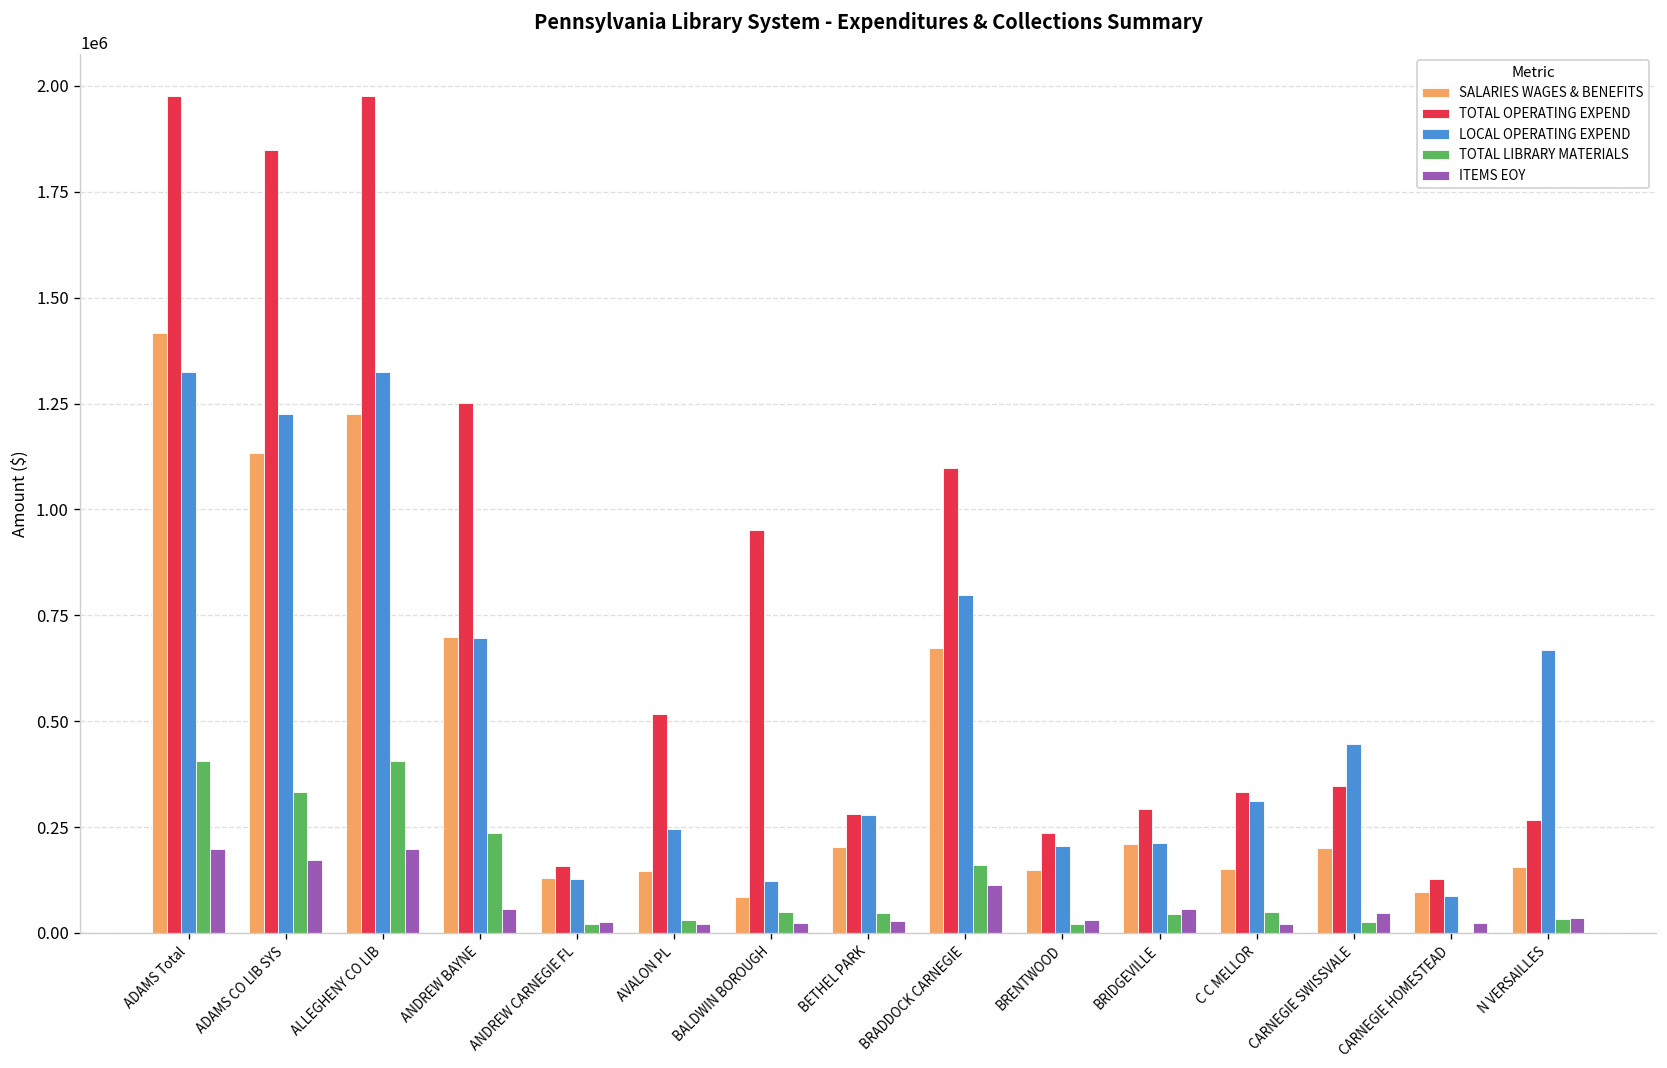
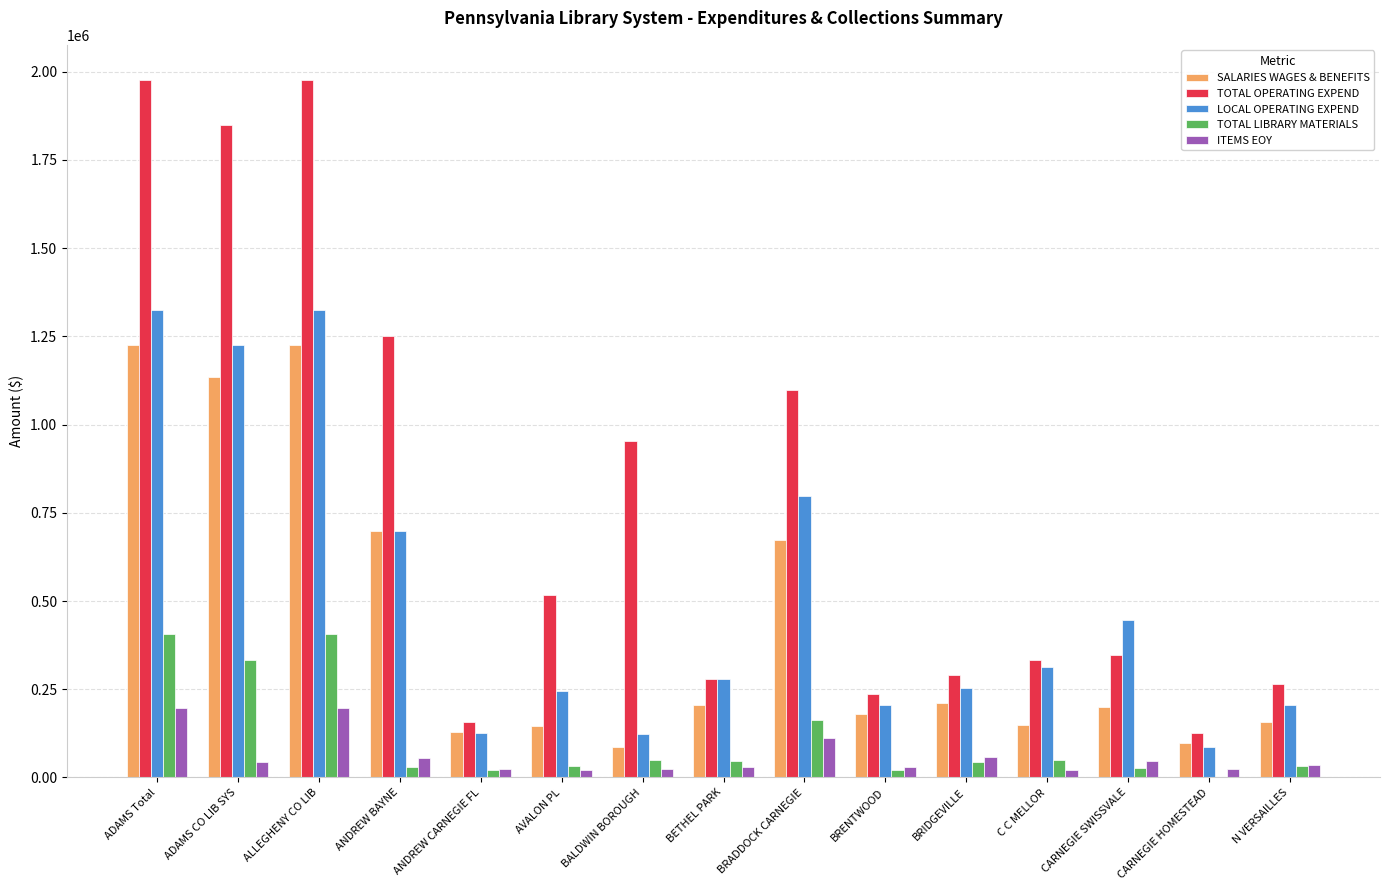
  {
    "SALARIES WAGES & BENEFITS": {
-     "ADAMS Total": 1420000,
+     "ADAMS Total": 1230000,
      "ADAMS CO LIB SYS": 1130000,
      "ALLEGHENY CO LIB": 1230000,
      "ANDREW BAYNE": 700000,
      "ANDREW CARNEGIE FL": 130000,
      "AVALON PL": 150000,
      "BALDWIN BOROUGH": 90000,
      "BETHEL PARK": 200000,
      "BRADDOCK CARNEGIE": 670000,
-     "BRENTWOOD": 150000,
+     "BRENTWOOD": 180000,
      "BRIDGEVILLE": 210000,
      "C C MELLOR": 150000,
      "CARNEGIE SWISSVALE": 200000,
      "CARNEGIE HOMESTEAD": 100000,
      "N VERSAILLES": 160000
    },
    "TOTAL OPERATING EXPEND": {
      "ADAMS Total": 1980000,
      "ADAMS CO LIB SYS": 1850000,
      "ALLEGHENY CO LIB": 1980000,
      "ANDREW BAYNE": 1250000,
      "ANDREW CARNEGIE FL": 160000,
      "AVALON PL": 520000,
      "BALDWIN BOROUGH": 950000,
      "BETHEL PARK": 280000,
      "BRADDOCK CARNEGIE": 1100000,
      "BRENTWOOD": 240000,
      "BRIDGEVILLE": 290000,
      "C C MELLOR": 330000,
      "CARNEGIE SWISSVALE": 350000,
      "CARNEGIE HOMESTEAD": 130000,
      "N VERSAILLES": 270000
    },
    "LOCAL OPERATING EXPEND": {
      "ADAMS Total": 1320000,
      "ADAMS CO LIB SYS": 1230000,
      "ALLEGHENY CO LIB": 1320000,
      "ANDREW BAYNE": 700000,
      "ANDREW CARNEGIE FL": 130000,
      "AVALON PL": 250000,
      "BALDWIN BOROUGH": 120000,
      "BETHEL PARK": 280000,
      "BRADDOCK CARNEGIE": 800000,
      "BRENTWOOD": 200000,
-     "BRIDGEVILLE": 210000,
+     "BRIDGEVILLE": 250000,
      "C C MELLOR": 310000,
      "CARNEGIE SWISSVALE": 450000,
      "CARNEGIE HOMESTEAD": 90000,
-     "N VERSAILLES": 670000
+     "N VERSAILLES": 200000
    },
    "TOTAL LIBRARY MATERIALS": {
      "ADAMS Total": 410000,
      "ADAMS CO LIB SYS": 330000,
      "ALLEGHENY CO LIB": 410000,
-     "ANDREW BAYNE": 240000,
+     "ANDREW BAYNE": 30000,
      "ANDREW CARNEGIE FL": 20000,
      "AVALON PL": 30000,
      "BALDWIN BOROUGH": 50000,
      "BETHEL PARK": 50000,
      "BRADDOCK CARNEGIE": 160000,
      "BRENTWOOD": 20000,
      "BRIDGEVILLE": 40000,
      "C C MELLOR": 50000,
      "CARNEGIE SWISSVALE": 30000,
      "N VERSAILLES": 30000
    },
    "ITEMS EOY": {
      "ADAMS Total": 200000,
-     "ADAMS CO LIB SYS": 170000,
+     "ADAMS CO LIB SYS": 40000,
      "ALLEGHENY CO LIB": 200000,
      "ANDREW BAYNE": 60000,
      "ANDREW CARNEGIE FL": 20000,
      "AVALON PL": 20000,
      "BALDWIN BOROUGH": 20000,
      "BETHEL PARK": 30000,
      "BRADDOCK CARNEGIE": 110000,
      "BRENTWOOD": 30000,
      "BRIDGEVILLE": 60000,
      "C C MELLOR": 20000,
      "CARNEGIE SWISSVALE": 50000,
      "CARNEGIE HOMESTEAD": 20000,
      "N VERSAILLES": 40000
    }
  }
